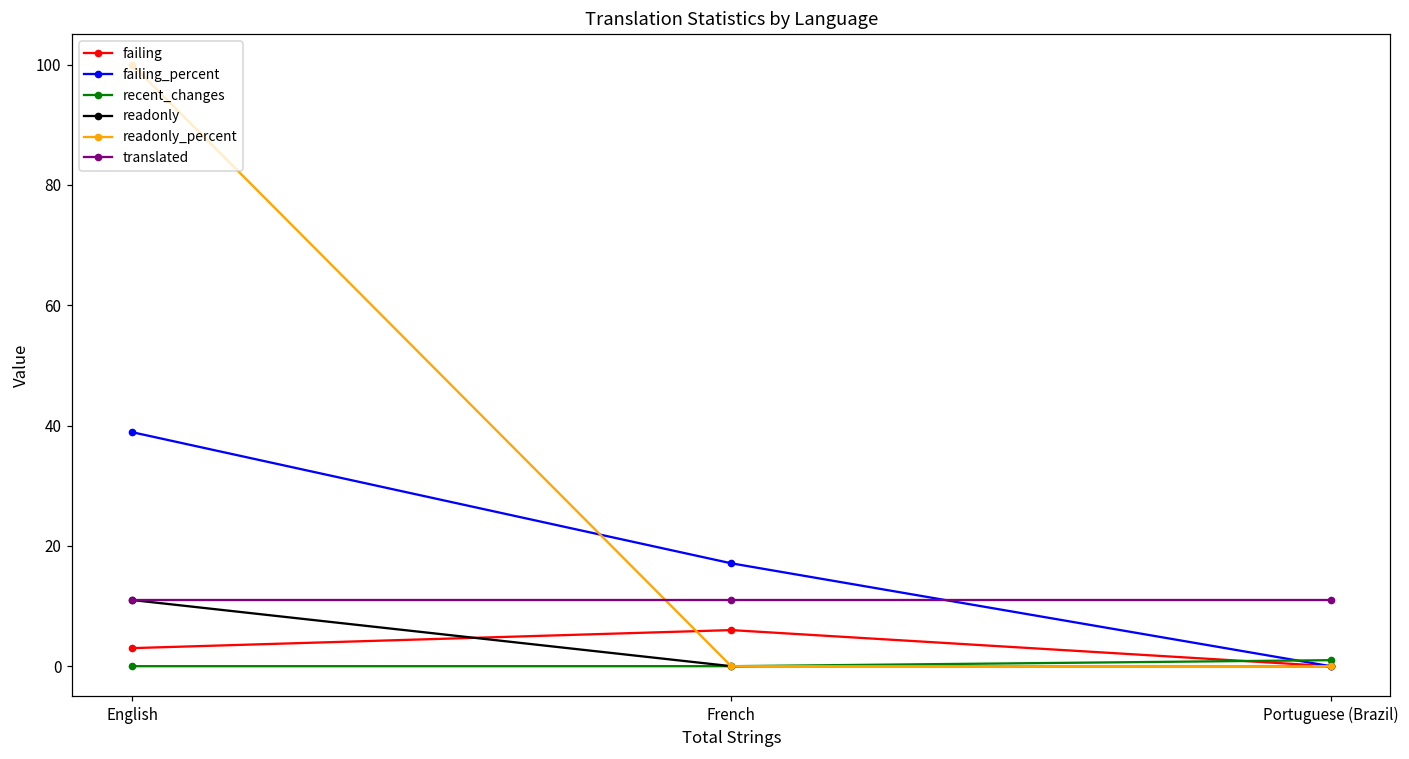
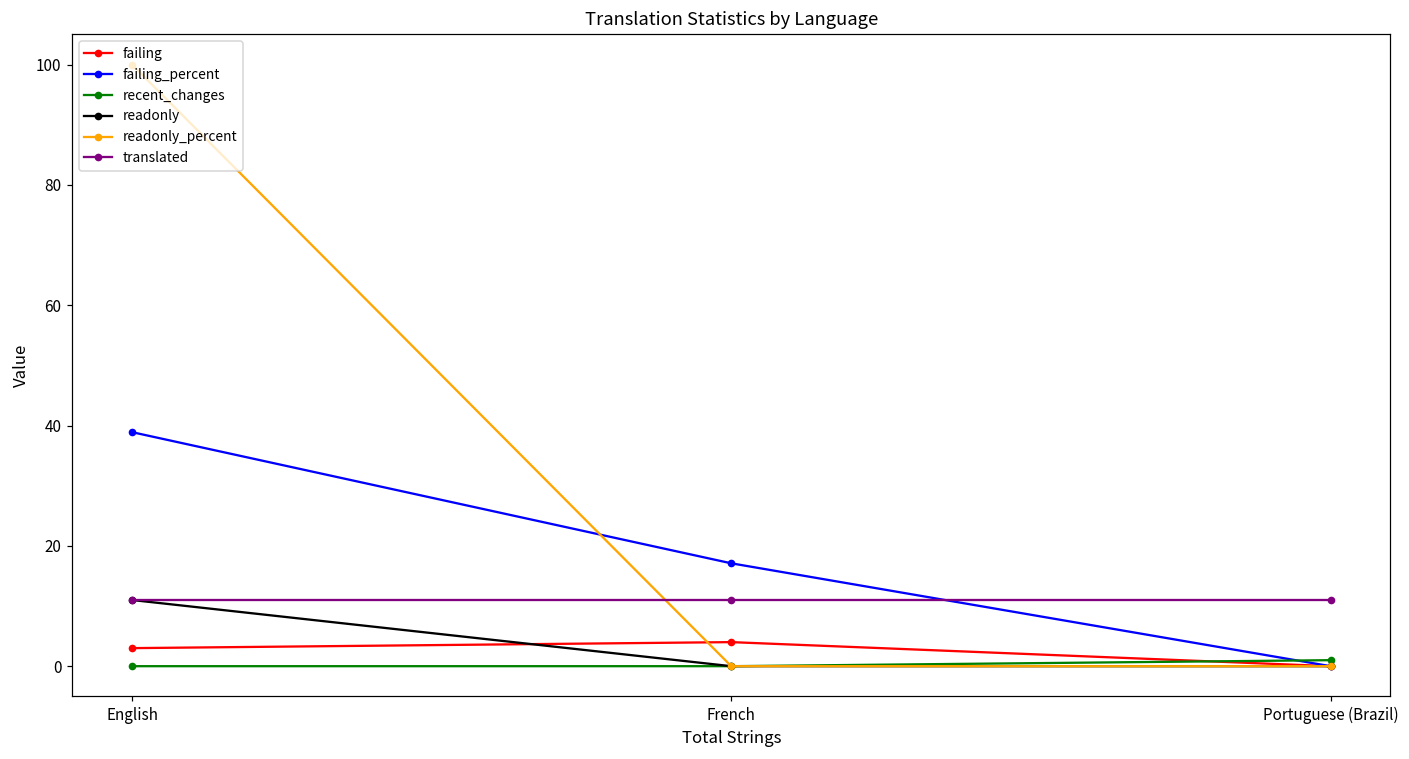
  {
    "failing": {
      "English": 3,
-     "French": 6
+     "French": 4
    },
    "failing_percent": {
      "English": 39,
      "French": 17
    },
    "recent_changes": {
      "English": 0,
      "Portuguese (Brazil)": 1
    },
    "translated": {
      "French": 11,
      "Portuguese (Brazil)": 11
    }
  }
